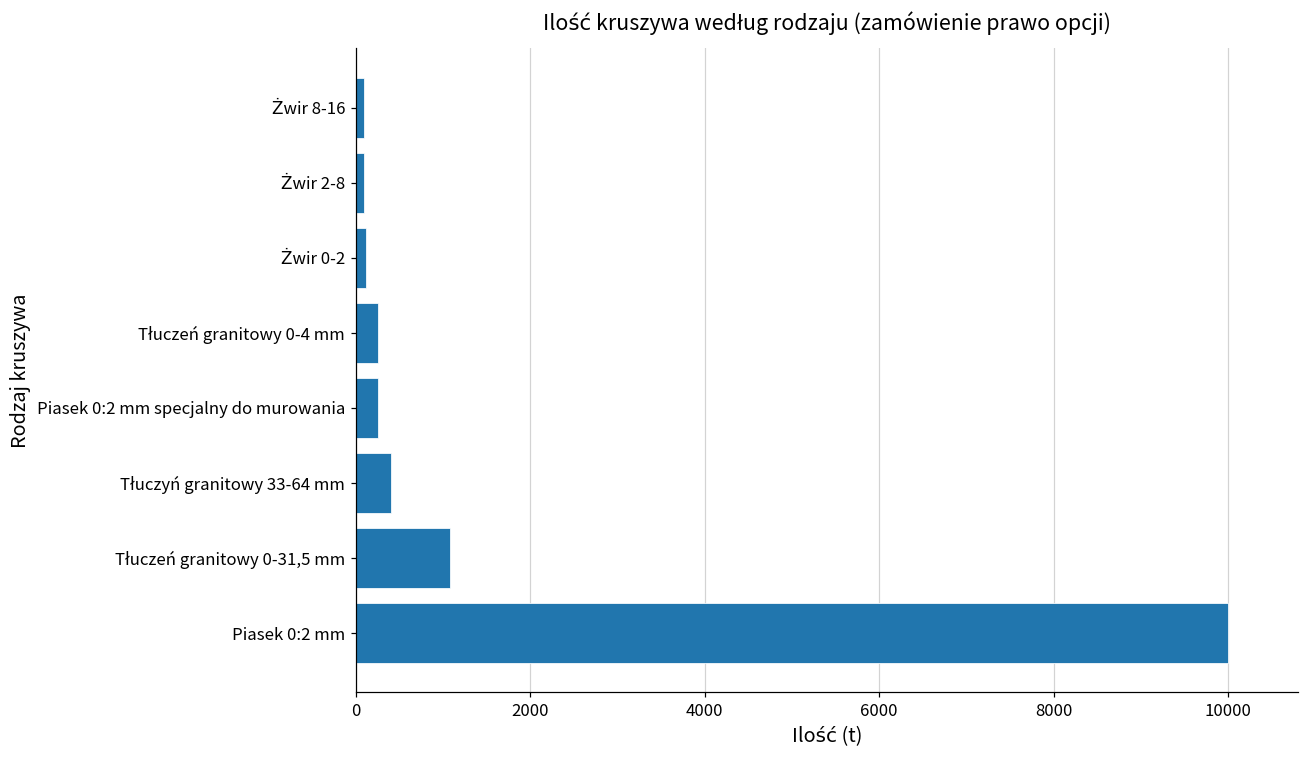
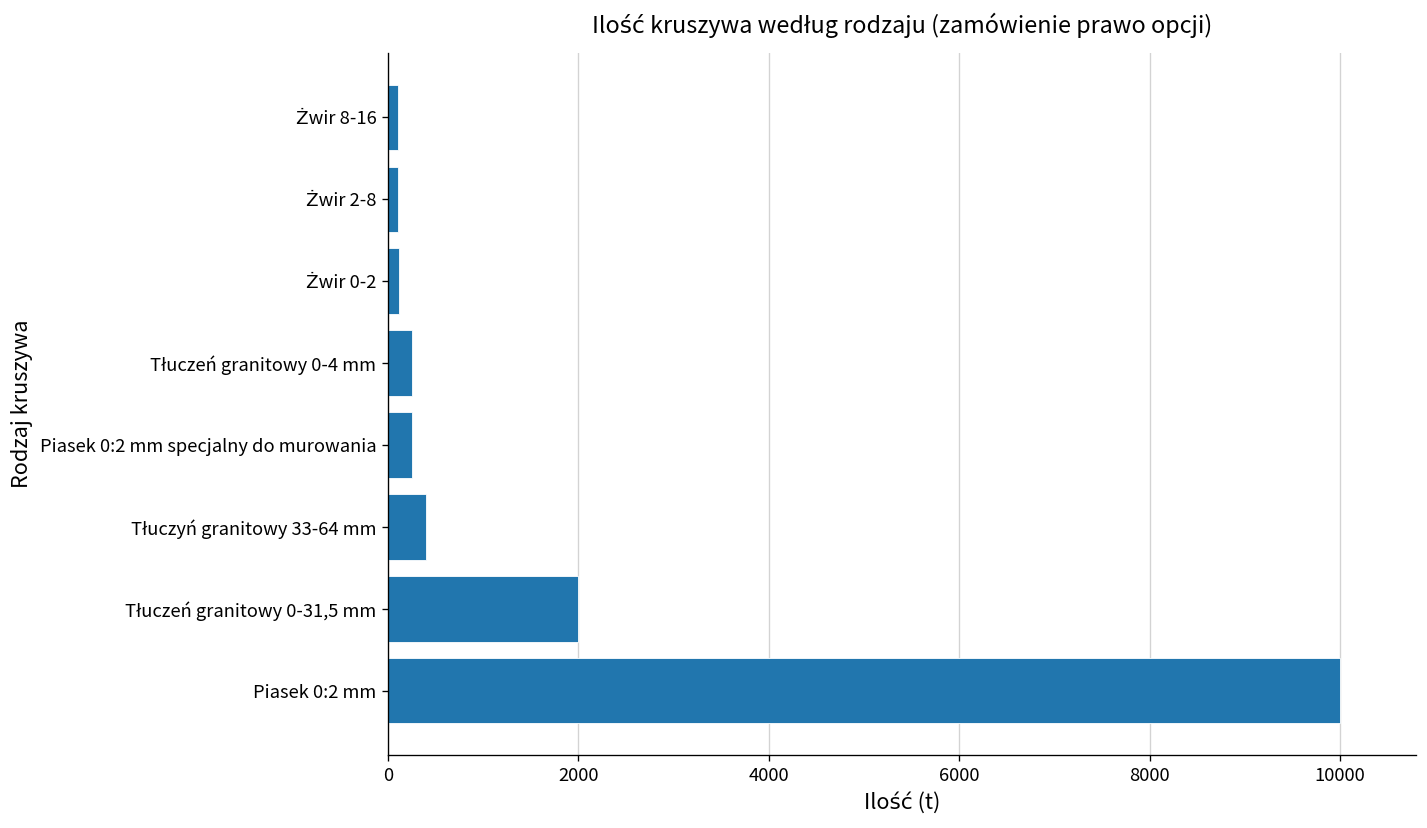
  {
    "Żwir 8-16": 100,
    "Żwir 2-8": 100,
    "Żwir 0-2": 100,
    "Tłuczeń granitowy 0-4 mm": 300,
    "Piasek 0:2 mm specjalny do murowania": 300,
    "Tłuczyń granitowy 33-64 mm": 400,
-   "Tłuczeń granitowy 0-31,5 mm": 1100,
+   "Tłuczeń granitowy 0-31,5 mm": 2000,
    "Piasek 0:2 mm": 10000
  }
